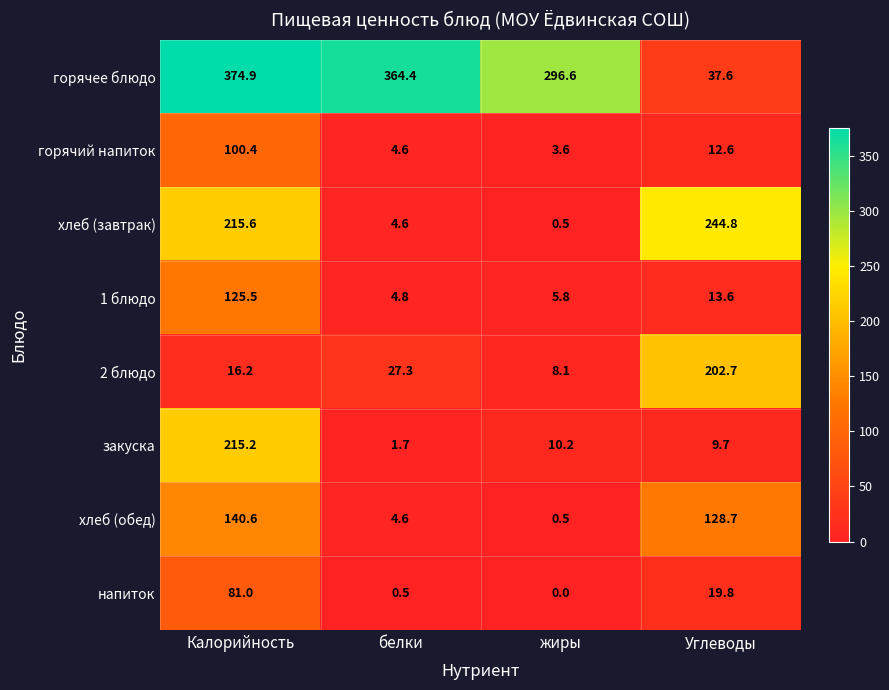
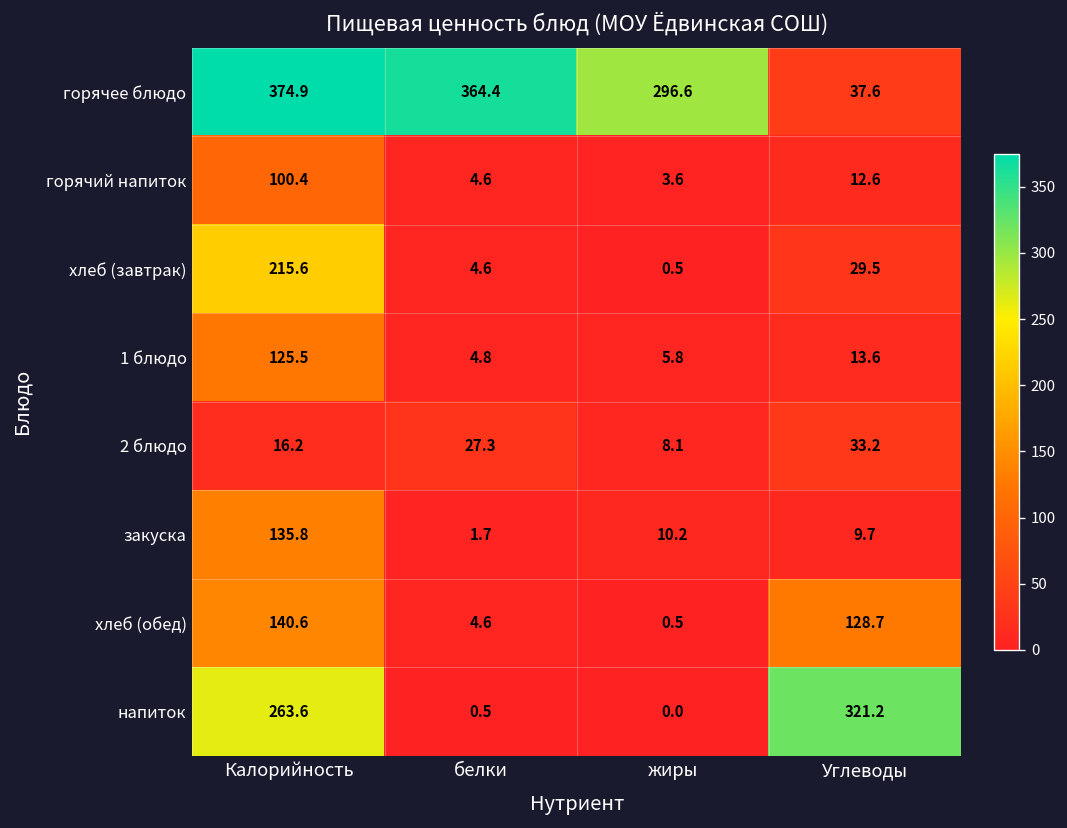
  {
    "горячее блюдо": {
      "Калорийность": 374.9,
      "белки": 364.4,
      "жиры": 296.6,
      "Углеводы": 37.6
    },
    "горячий напиток": {
      "Калорийность": 100.4,
      "белки": 4.6,
      "жиры": 3.6,
      "Углеводы": 12.6
    },
    "хлеб (завтрак)": {
      "Калорийность": 215.6,
      "белки": 4.6,
      "жиры": 0.5,
-     "Углеводы": 244.8
+     "Углеводы": 29.5
    },
    "1 блюдо": {
      "Калорийность": 125.5,
      "белки": 4.8,
      "жиры": 5.8,
      "Углеводы": 13.6
    },
    "2 блюдо": {
      "Калорийность": 16.2,
      "белки": 27.3,
      "жиры": 8.1,
-     "Углеводы": 202.7
+     "Углеводы": 33.2
    },
    "закуска": {
-     "Калорийность": 215.2,
+     "Калорийность": 135.8,
      "белки": 1.7,
      "жиры": 10.2,
      "Углеводы": 9.7
    },
    "хлеб (обед)": {
      "Калорийность": 140.6,
      "белки": 4.6,
      "жиры": 0.5,
      "Углеводы": 128.7
    },
    "напиток": {
-     "Калорийность": 81.0,
+     "Калорийность": 263.6,
      "белки": 0.5,
      "жиры": 0.0,
-     "Углеводы": 19.8
+     "Углеводы": 321.2
    }
  }
